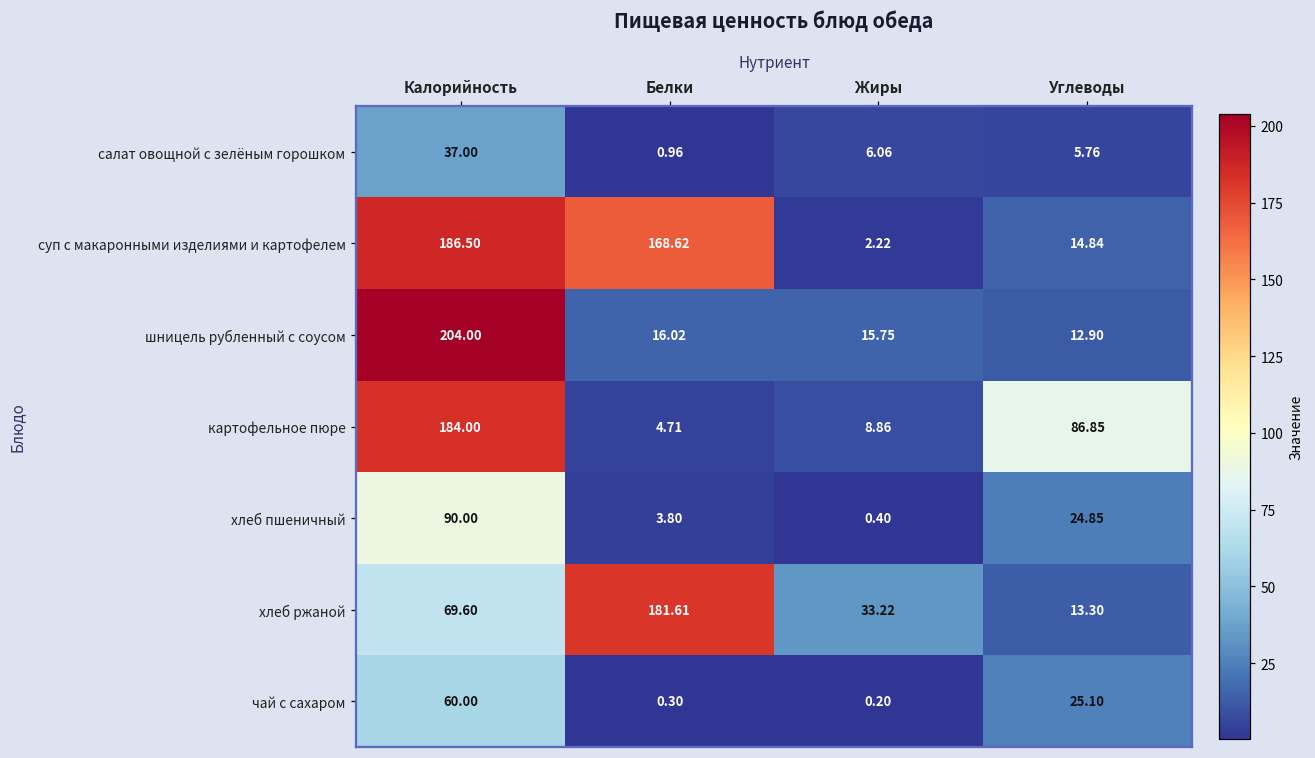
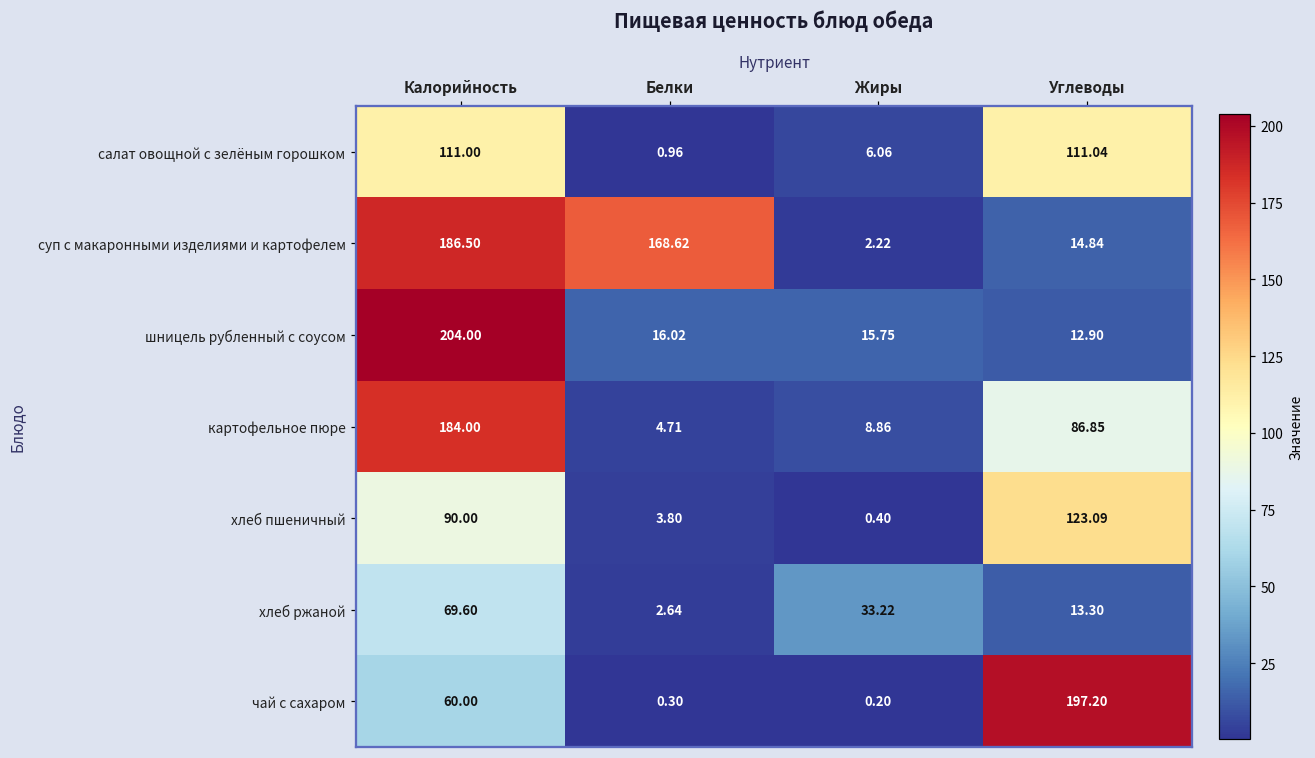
  {
    "салат овощной с зелёным горошком": {
-     "Калорийность": 37.00,
+     "Калорийность": 111.00,
      "Белки": 0.96,
      "Жиры": 6.06,
-     "Углеводы": 5.76
+     "Углеводы": 111.04
    },
    "суп с макаронными изделиями и картофелем": {
      "Калорийность": 186.50,
      "Белки": 168.62,
      "Жиры": 2.22,
      "Углеводы": 14.84
    },
    "шницель рубленный с соусом": {
      "Калорийность": 204.00,
      "Белки": 16.02,
      "Жиры": 15.75,
      "Углеводы": 12.90
    },
    "картофельное пюре": {
      "Калорийность": 184.00,
      "Белки": 4.71,
      "Жиры": 8.86,
      "Углеводы": 86.85
    },
    "хлеб пшеничный": {
      "Калорийность": 90.00,
      "Белки": 3.80,
      "Жиры": 0.40,
-     "Углеводы": 24.85
+     "Углеводы": 123.09
    },
    "хлеб ржаной": {
      "Калорийность": 69.60,
-     "Белки": 181.61,
+     "Белки": 2.64,
      "Жиры": 33.22,
      "Углеводы": 13.30
    },
    "чай с сахаром": {
      "Калорийность": 60.00,
      "Белки": 0.30,
      "Жиры": 0.20,
-     "Углеводы": 25.10
+     "Углеводы": 197.20
    }
  }
